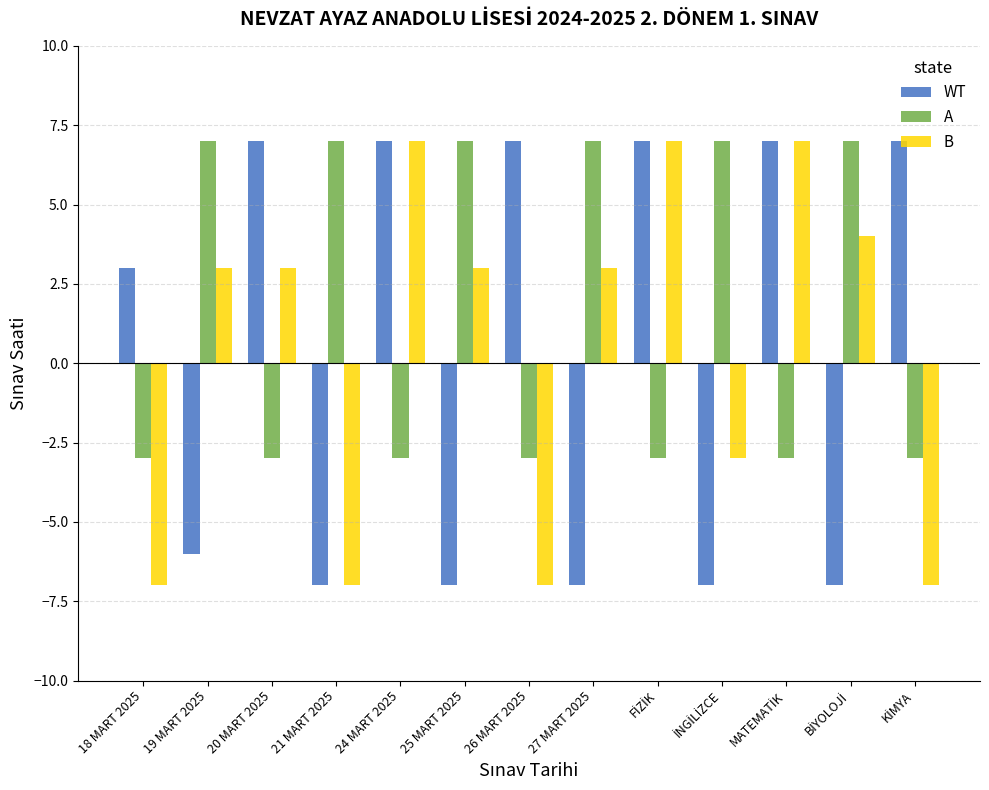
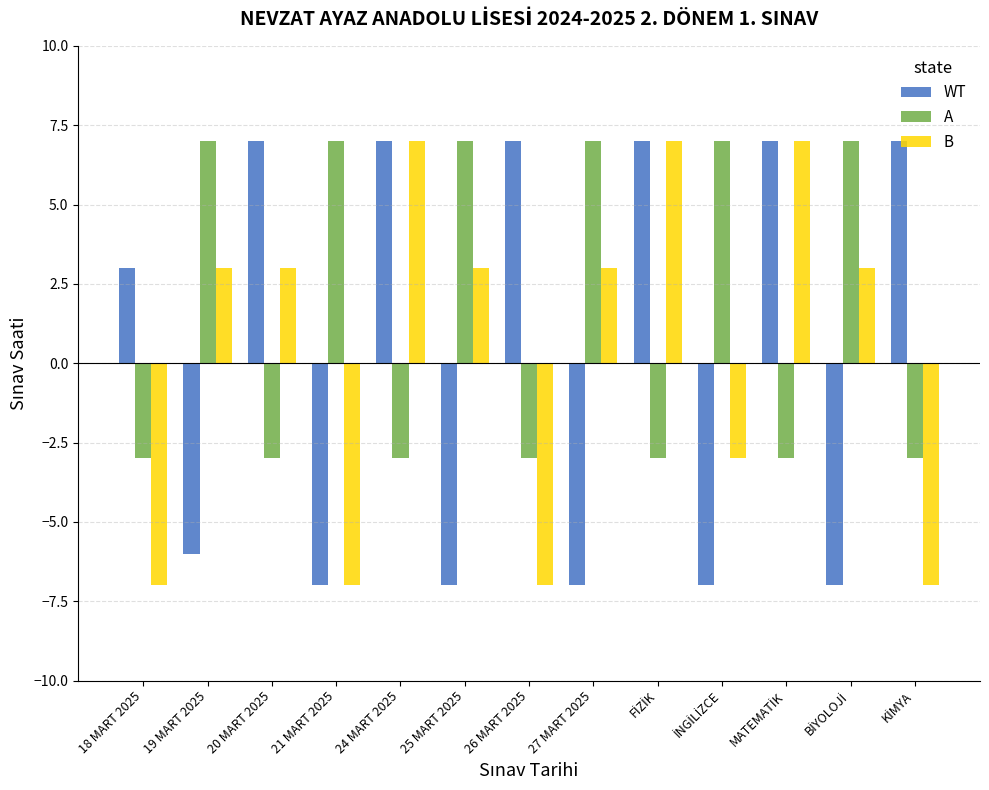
  {
    "WT": {
      "18 MART 2025": 3,
      "19 MART 2025": -6,
      "20 MART 2025": 7,
      "21 MART 2025": -7,
      "24 MART 2025": 7,
      "25 MART 2025": -7,
      "26 MART 2025": 7,
      "27 MART 2025": -7,
      "FİZİK": 7,
      "İNGİLİZCE": -7,
      "MATEMATİK": 7,
      "BİYOLOJİ": -7,
      "KİMYA": 7
    },
    "A": {
      "18 MART 2025": -3,
      "19 MART 2025": 7,
      "20 MART 2025": -3,
      "21 MART 2025": 7,
      "24 MART 2025": -3,
      "25 MART 2025": 7,
      "26 MART 2025": -3,
      "27 MART 2025": 7,
      "FİZİK": -3,
      "İNGİLİZCE": 7,
      "MATEMATİK": -3,
      "BİYOLOJİ": 7,
      "KİMYA": -3
    },
    "B": {
      "18 MART 2025": -7,
      "19 MART 2025": 3,
      "20 MART 2025": 3,
      "21 MART 2025": -7,
      "24 MART 2025": 7,
      "25 MART 2025": 3,
      "26 MART 2025": -7,
      "27 MART 2025": 3,
      "FİZİK": 7,
      "İNGİLİZCE": -3,
      "MATEMATİK": 7,
-     "BİYOLOJİ": 4,
+     "BİYOLOJİ": 3,
      "KİMYA": -7
    }
  }
